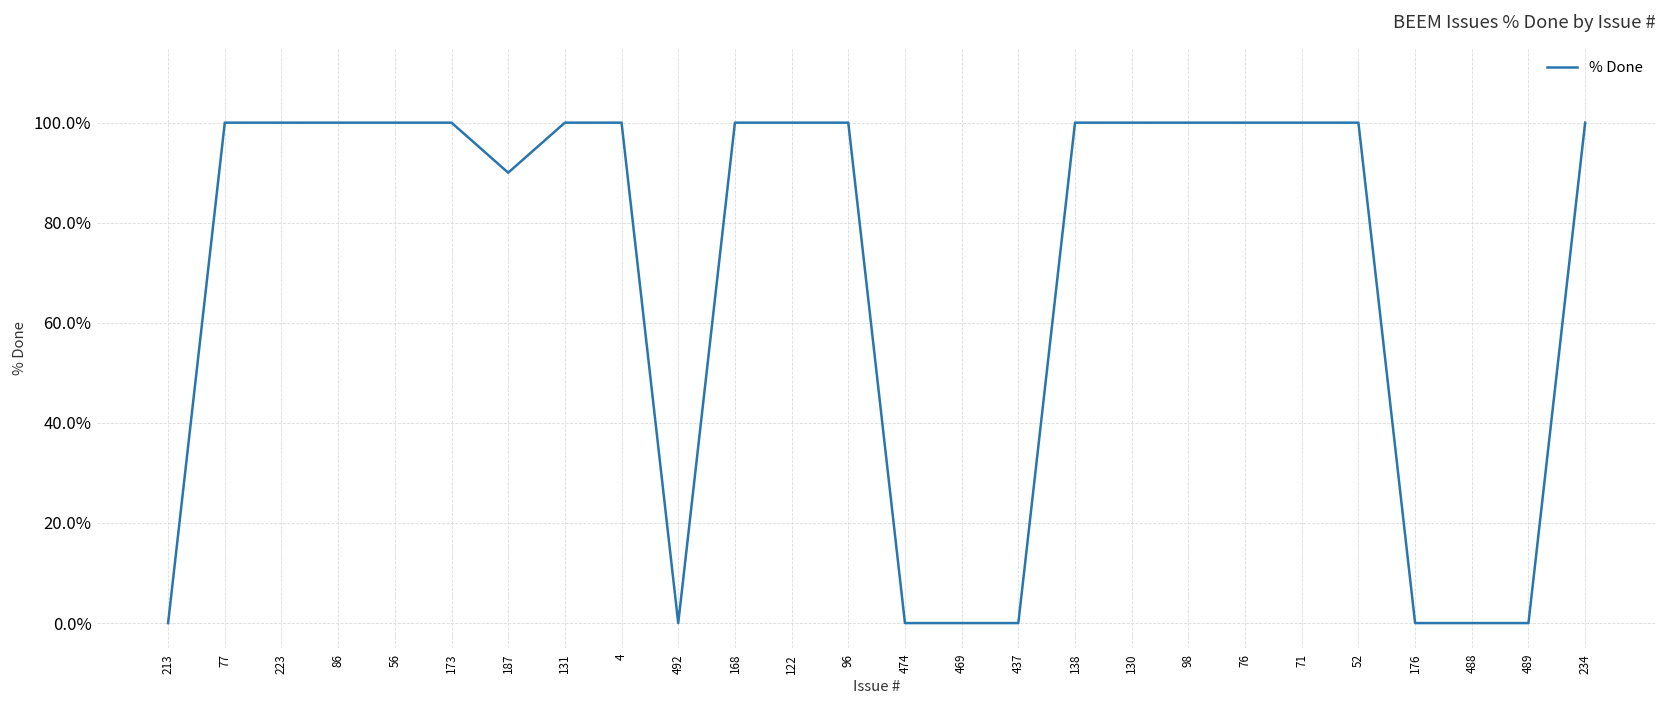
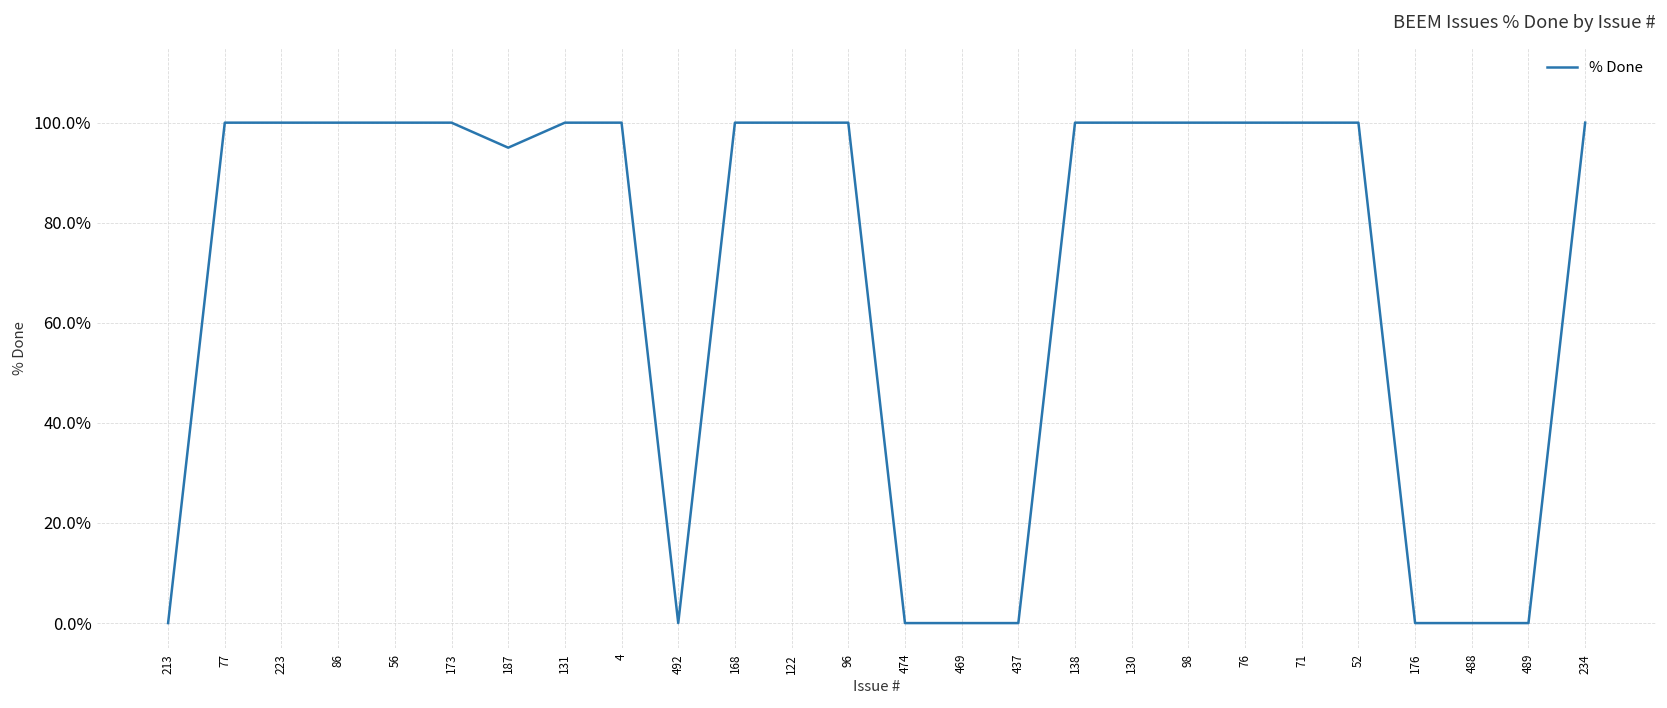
  {
    "213": "0%",
    "77": "100%",
    "223": "100%",
    "86": "100%",
    "56": "100%",
    "173": "100%",
-   "187": "90%",
+   "187": "95%",
    "131": "100%",
    "4": "100%",
    "492": "0%",
    "168": "100%",
    "122": "100%",
    "96": "100%",
    "474": "0%",
    "469": "0%",
    "437": "0%",
    "138": "100%",
    "130": "100%",
    "98": "100%",
    "76": "100%",
    "71": "100%",
    "52": "100%",
    "176": "0%",
    "488": "0%",
    "489": "0%",
    "234": "100%"
  }
